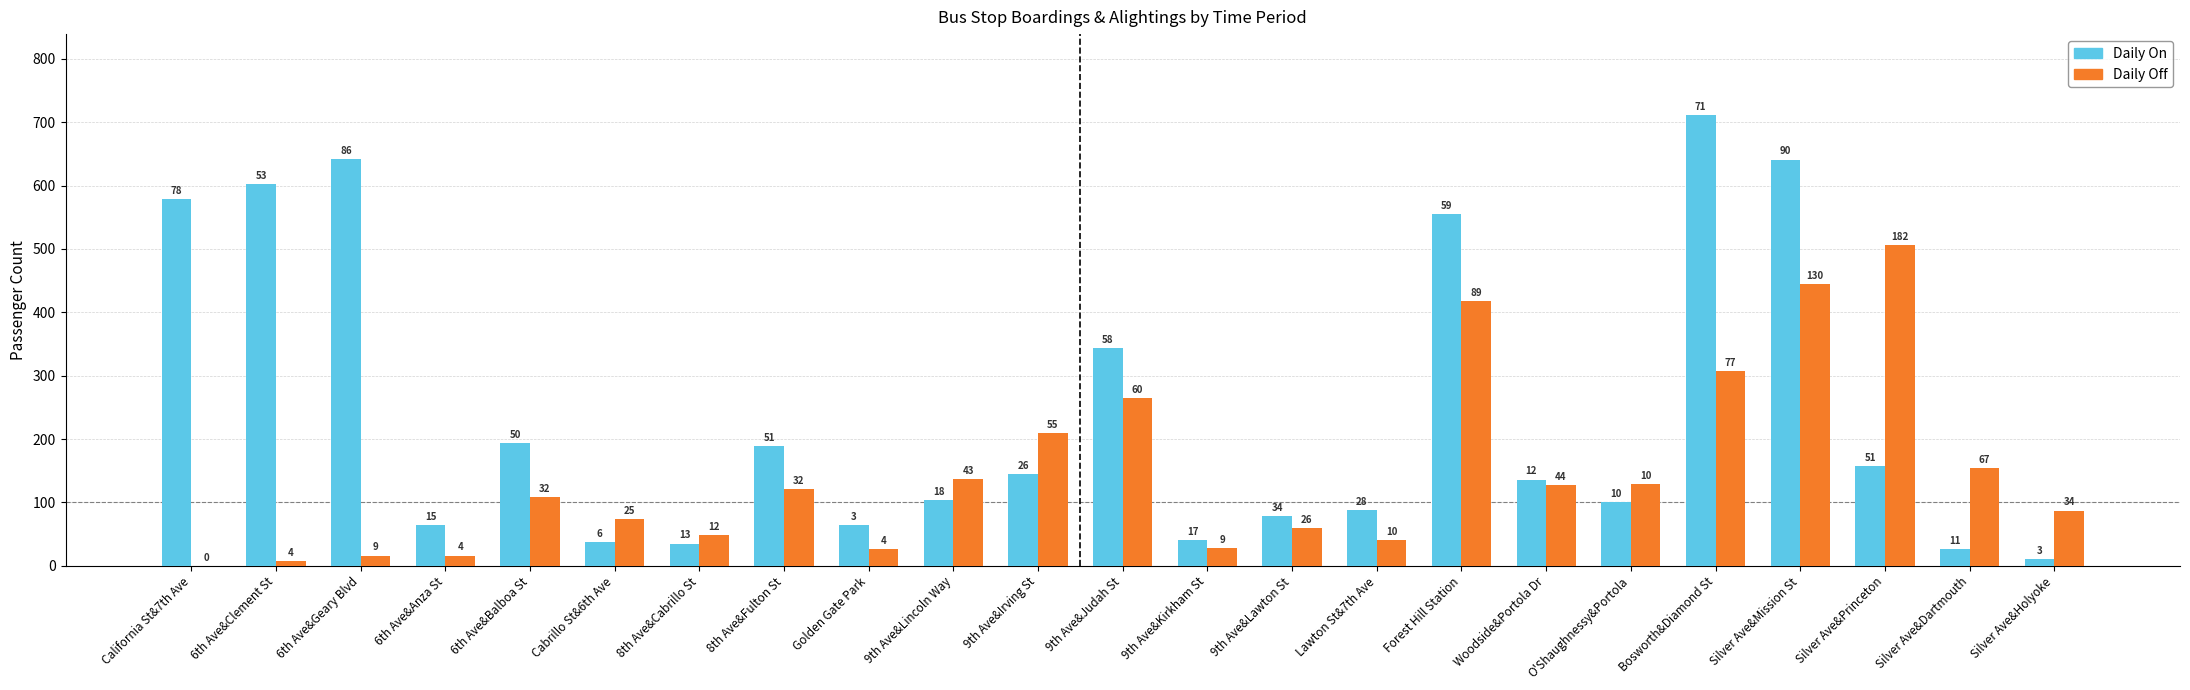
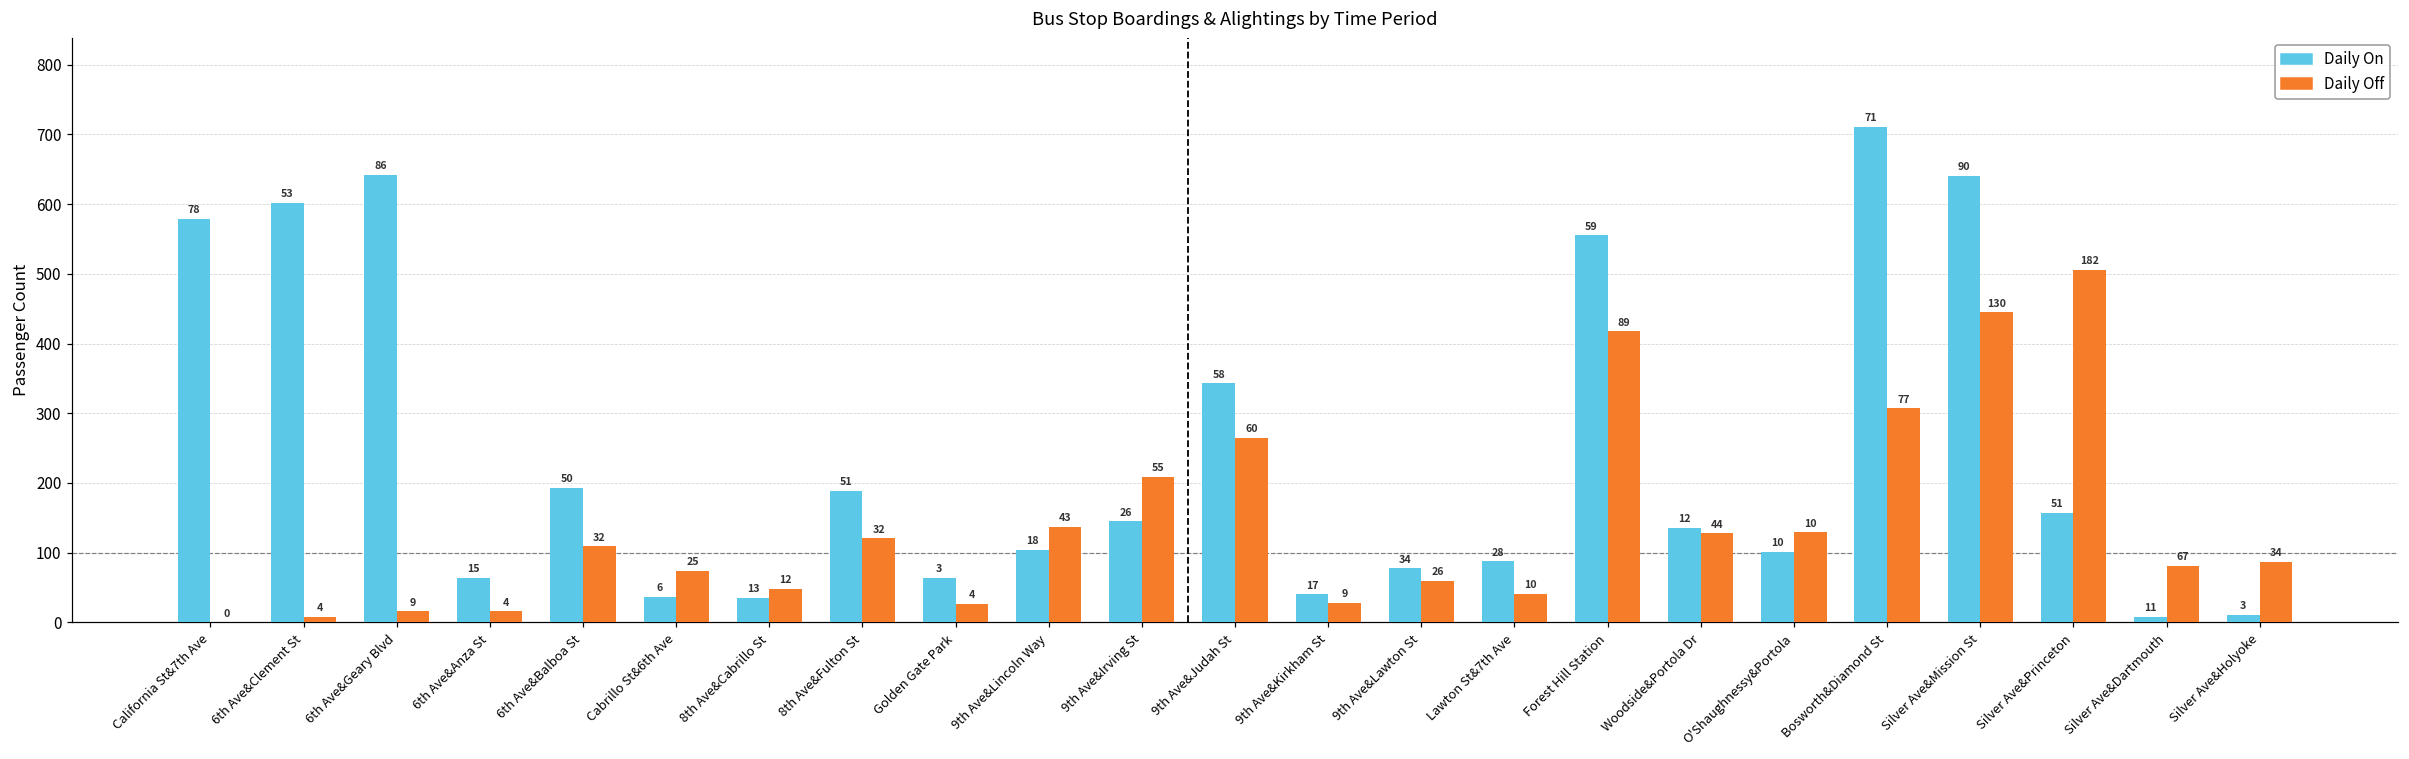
  {
    "Daily On": {
-     "Silver Ave&Dartmouth": 30
+     "Silver Ave&Dartmouth": 10
    },
    "Daily Off": {
-     "Silver Ave&Dartmouth": 150
+     "Silver Ave&Dartmouth": 80
    }
  }
